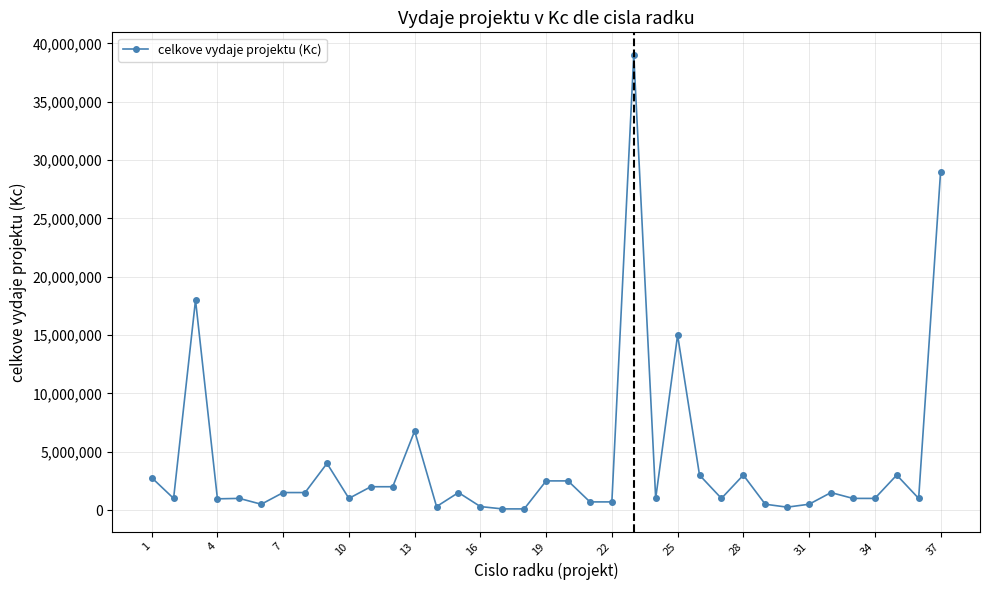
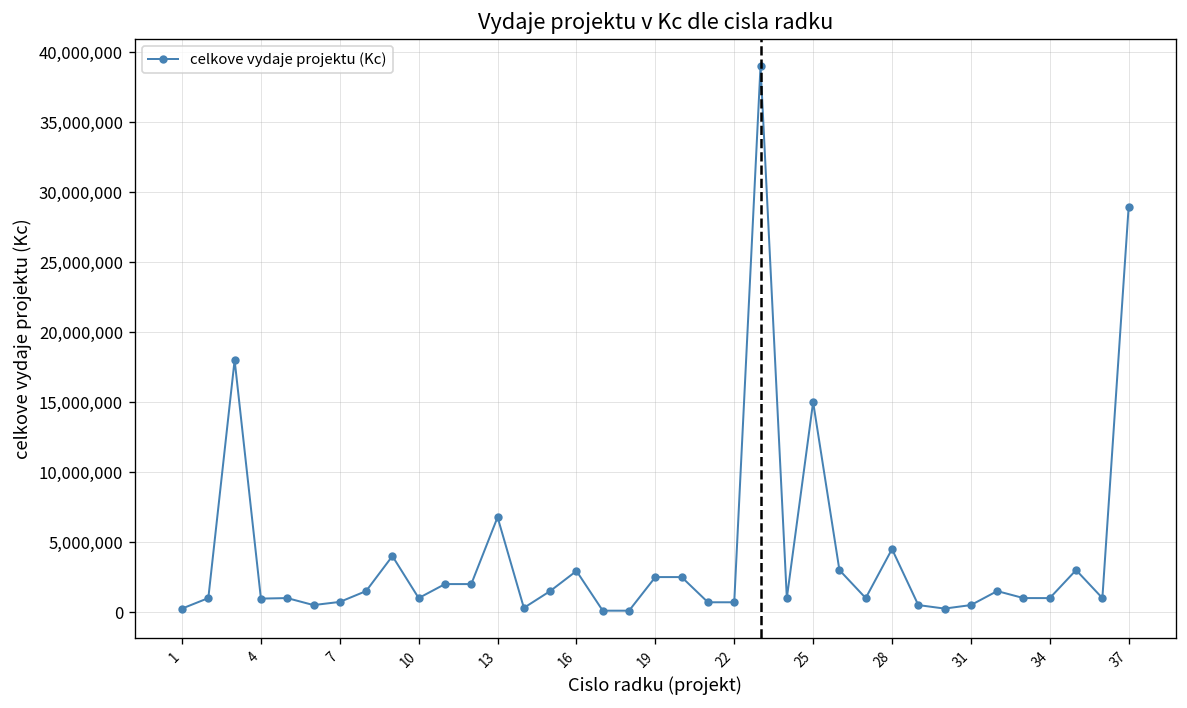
  {
-   "1": "2,800,000",
+   "1": "300,000",
    "4": "1,000,000",
-   "7": "1,500,000",
+   "7": "700,000",
    "10": "1,000,000",
    "13": "6,800,000",
-   "16": "300,000",
+   "16": "2,900,000",
    "19": "2,500,000",
    "22": "700,000",
    "25": "15,000,000",
-   "28": "3,000,000",
+   "28": "4,500,000",
    "31": "500,000",
    "34": "1,000,000",
    "37": "29,000,000"
  }
